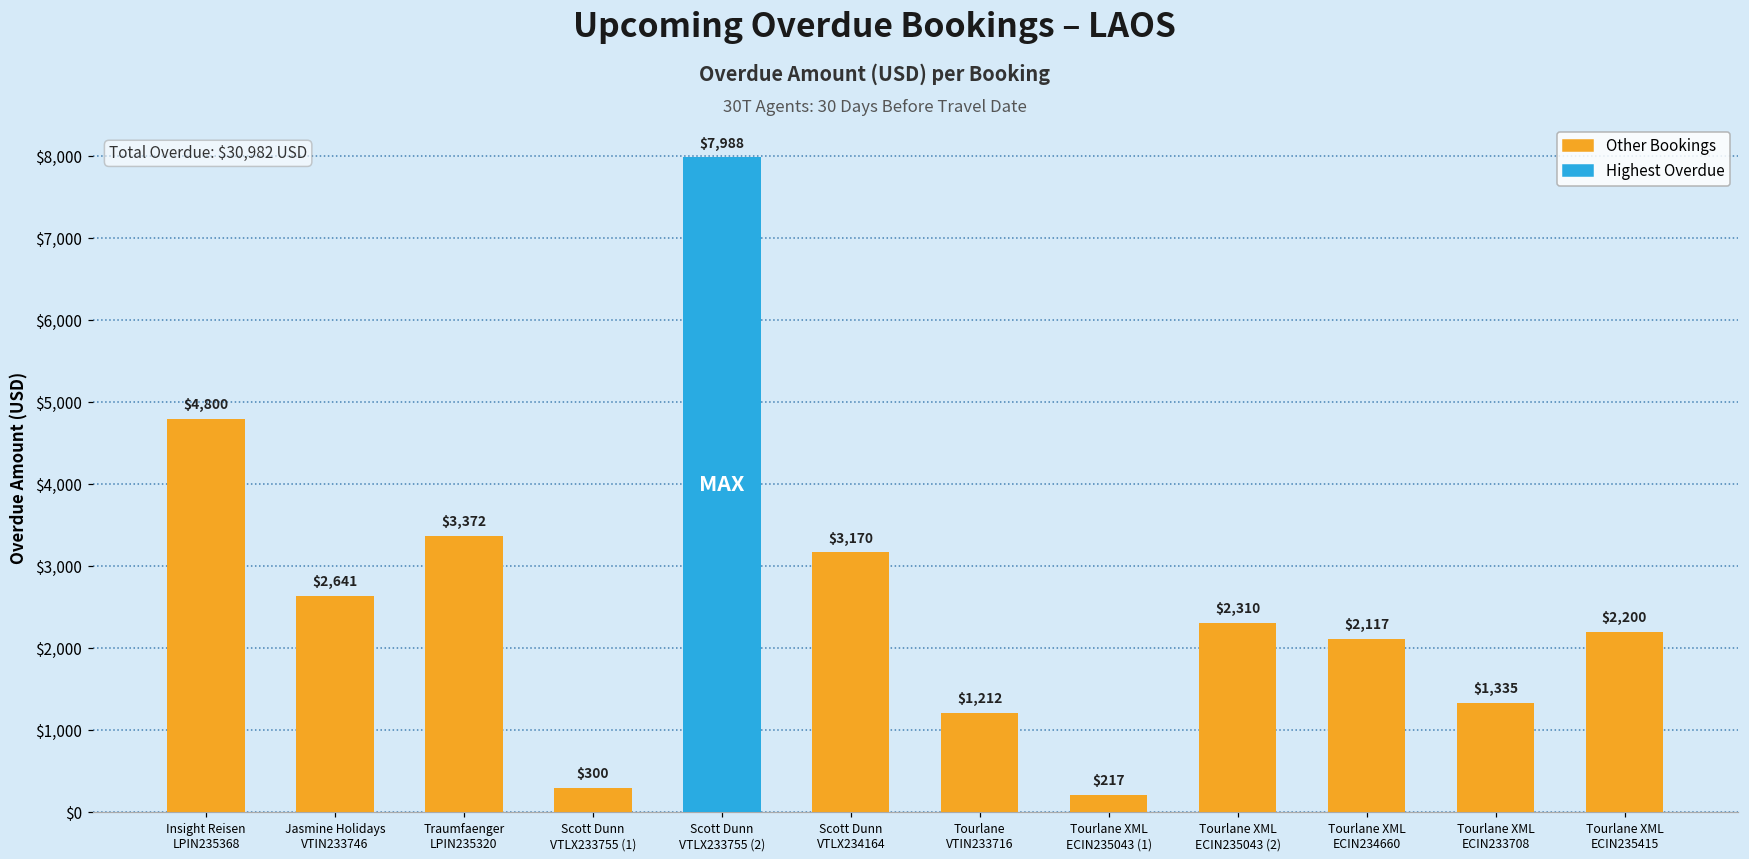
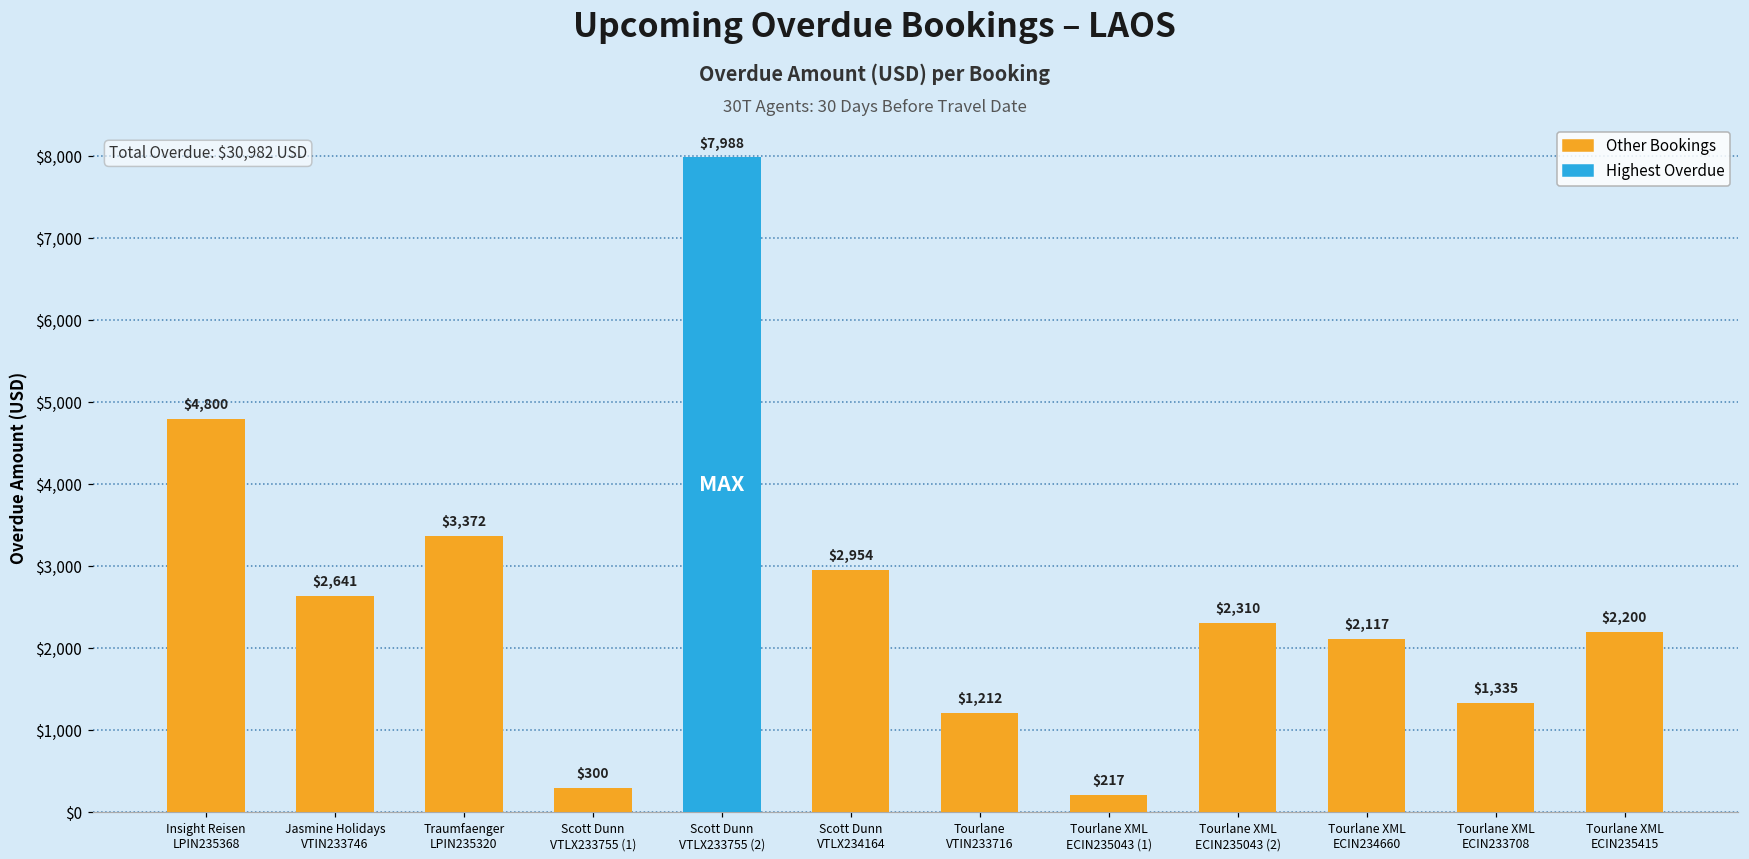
  {
    "Insight Reisen LPIN235368": "$4,800",
    "Jasmine Holidays VTIN233746": "$2,641",
    "Traumfaenger LPIN235320": "$3,372",
    "Scott Dunn VTLX233755 (1)": "$300",
    "Scott Dunn VTLX233755 (2)": "$7,988",
-   "Scott Dunn VTLX234164": "$3,170",
+   "Scott Dunn VTLX234164": "$2,954",
    "Tourlane VTIN233716": "$1,212",
    "Tourlane XML ECIN235043 (1)": "$217",
    "Tourlane XML ECIN235043 (2)": "$2,310",
    "Tourlane XML ECIN234660": "$2,117",
    "Tourlane XML ECIN233708": "$1,335",
    "Tourlane XML ECIN235415": "$2,200"
  }
